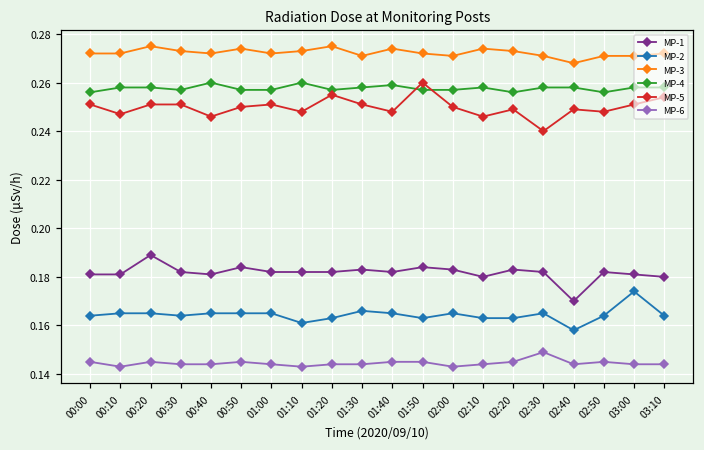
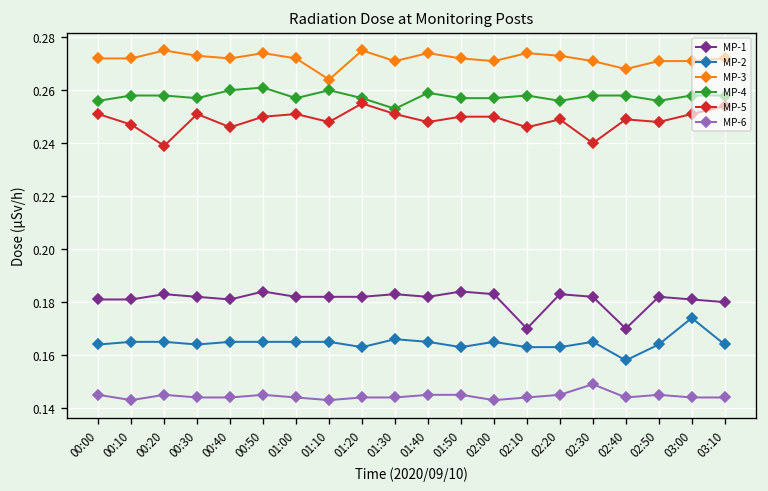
  {
    "MP-1": {
      "00:00": 0.181,
      "00:10": 0.181,
-     "00:20": 0.189,
+     "00:20": 0.183,
      "00:30": 0.182,
      "00:40": 0.181,
      "00:50": 0.184,
      "01:00": 0.182,
      "01:10": 0.182,
      "01:20": 0.182,
      "01:30": 0.183,
      "01:40": 0.182,
      "01:50": 0.184,
      "02:00": 0.183,
-     "02:10": 0.18,
+     "02:10": 0.17,
      "02:20": 0.183,
      "02:30": 0.182,
      "02:40": 0.170,
      "02:50": 0.182,
      "03:00": 0.181,
      "03:10": 0.180
    },
    "MP-2": {
      "00:00": 0.164,
      "00:10": 0.165,
      "00:20": 0.165,
      "00:30": 0.164,
      "00:40": 0.165,
      "00:50": 0.165,
      "01:00": 0.165,
-     "01:10": 0.161,
+     "01:10": 0.165,
      "01:20": 0.163,
      "01:30": 0.166,
      "01:40": 0.165,
      "01:50": 0.163,
      "02:00": 0.165,
      "02:10": 0.163,
      "02:20": 0.163,
      "02:30": 0.165,
      "02:40": 0.158,
      "02:50": 0.164,
      "03:00": 0.174,
      "03:10": 0.164
    },
    "MP-3": {
      "00:00": 0.272,
      "00:10": 0.272,
      "00:20": 0.275,
      "00:30": 0.273,
      "00:40": 0.272,
      "00:50": 0.274,
      "01:00": 0.272,
-     "01:10": 0.273,
+     "01:10": 0.264,
      "01:20": 0.275,
      "01:30": 0.271,
      "01:40": 0.274,
      "01:50": 0.272,
      "02:00": 0.271,
      "02:10": 0.274,
      "02:20": 0.273,
      "02:30": 0.271,
      "02:40": 0.268,
      "02:50": 0.271
    },
    "MP-4": {
      "00:00": 0.256,
      "00:10": 0.258,
      "00:20": 0.258,
      "00:30": 0.257,
      "00:40": 0.260,
-     "00:50": 0.257,
+     "00:50": 0.261,
      "01:00": 0.257,
      "01:10": 0.260,
      "01:20": 0.257,
-     "01:30": 0.258,
+     "01:30": 0.253,
      "01:40": 0.259,
      "01:50": 0.257,
      "02:00": 0.257,
      "02:10": 0.258,
      "02:20": 0.256,
      "02:30": 0.258,
      "02:40": 0.258,
      "02:50": 0.256
    },
    "MP-5": {
      "00:00": 0.251,
      "00:10": 0.247,
-     "00:20": 0.251,
+     "00:20": 0.239,
      "00:30": 0.251,
      "00:40": 0.246,
      "00:50": 0.250,
      "01:00": 0.251,
      "01:10": 0.248,
      "01:20": 0.255,
      "01:30": 0.251,
      "01:40": 0.248,
-     "01:50": 0.26,
+     "01:50": 0.25,
      "02:00": 0.250,
      "02:10": 0.246,
      "02:20": 0.249,
      "02:30": 0.240,
      "02:40": 0.249,
      "02:50": 0.248
    },
    "MP-6": {
      "00:00": 0.145,
      "00:10": 0.143,
      "00:20": 0.145,
      "00:30": 0.144,
      "00:40": 0.144,
      "00:50": 0.145,
      "01:00": 0.144,
      "01:10": 0.143,
      "01:20": 0.144,
      "01:30": 0.144,
      "01:40": 0.145,
      "01:50": 0.145,
      "02:00": 0.143,
      "02:10": 0.144,
      "02:20": 0.145,
      "02:30": 0.149,
      "02:40": 0.144,
      "02:50": 0.145,
      "03:00": 0.144,
      "03:10": 0.144
    }
  }
